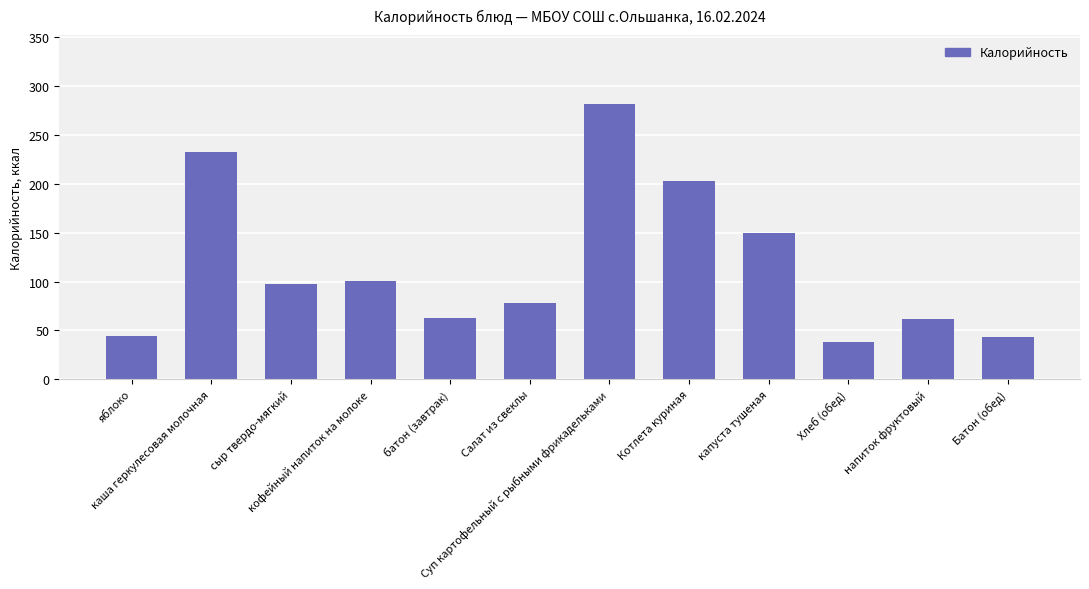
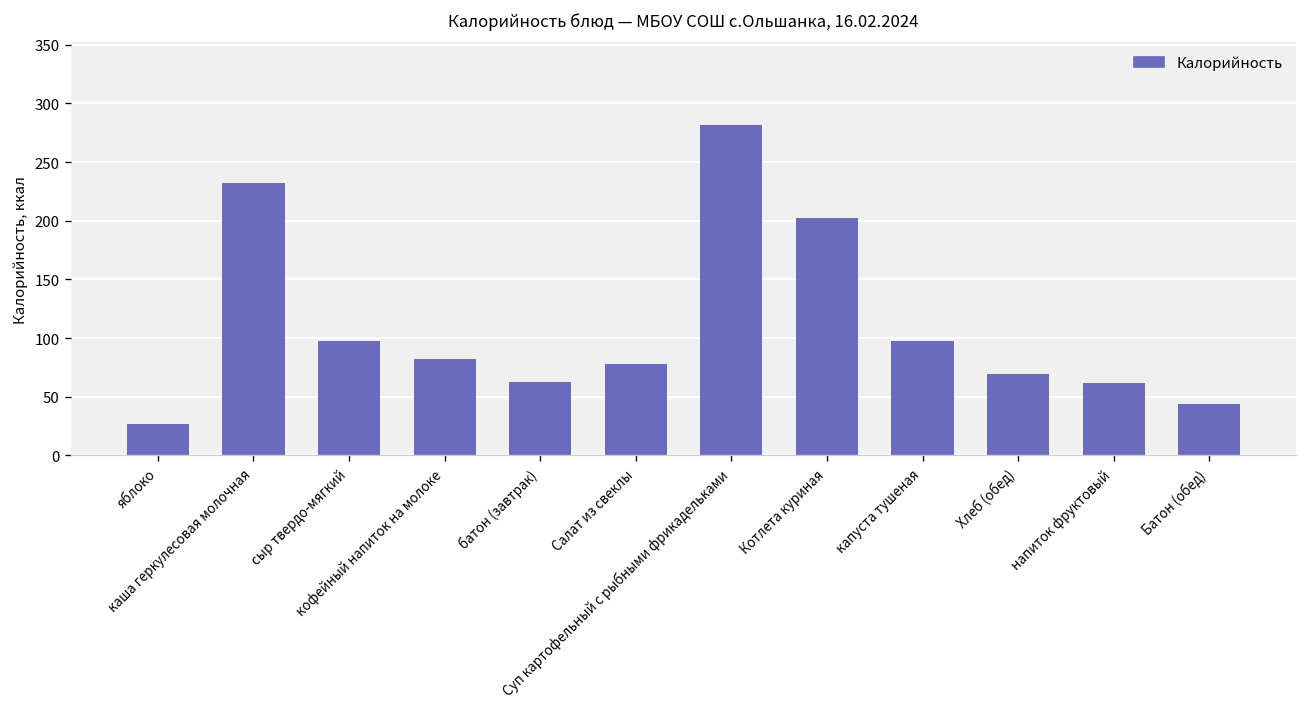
  {
-   "яблоко": 40,
+   "яблоко": 30,
    "каша геркулесовая молочная": 230,
    "сыр твердо-мягкий": 100,
-   "кофейный напиток на молоке": 100,
+   "кофейный напиток на молоке": 80,
    "батон (завтрак)": 60,
    "Салат из свеклы": 80,
    "Суп картофельный с рыбными фрикадельками": 280,
    "Котлета куриная": 200,
-   "капуста тушеная": 150,
-   "Хлеб (обед)": 40,
+   "капуста тушеная": 100,
+   "Хлеб (обед)": 70,
    "напиток фруктовый": 60,
    "Батон (обед)": 40
  }
